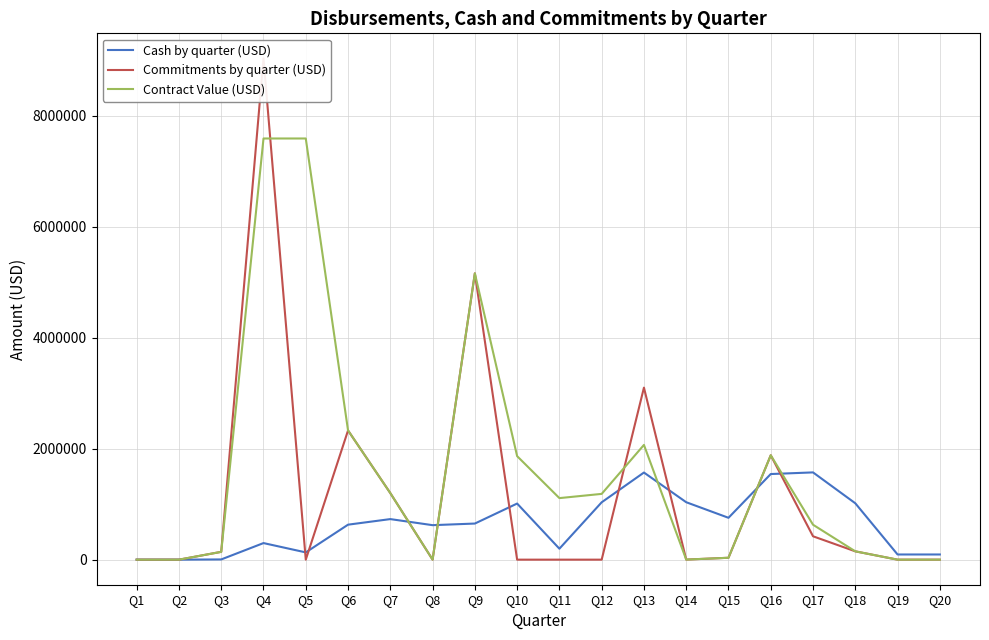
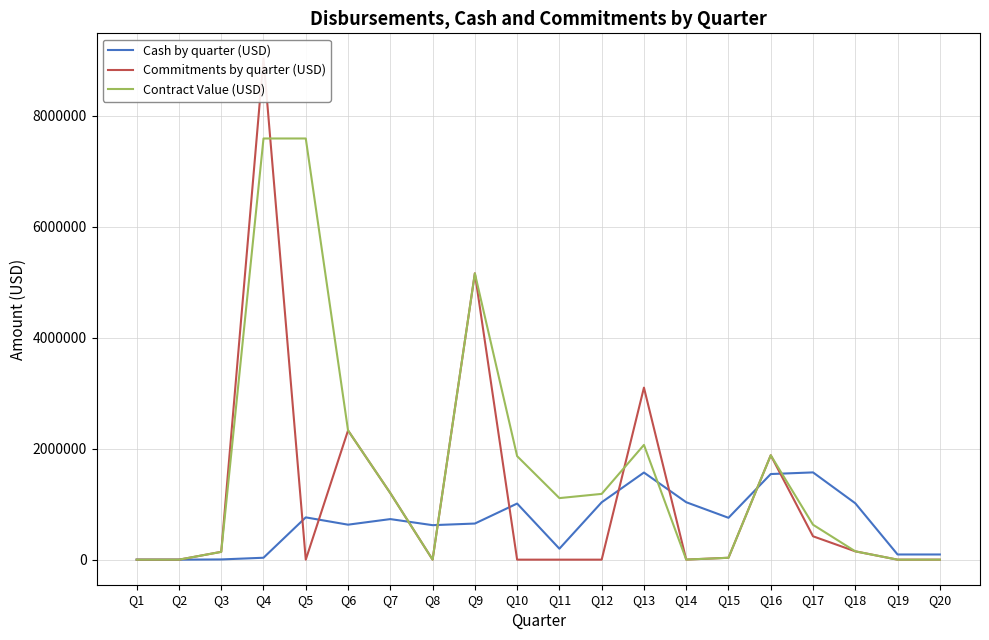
  {
    "Cash by quarter (USD)": {
      "Q3": 0,
-     "Q4": 300000,
-     "Q5": 100000,
+     "Q4": 0,
+     "Q5": 800000,
      "Q6": 600000,
      "Q7": 700000,
      "Q8": 600000,
      "Q9": 700000,
      "Q10": 1000000,
      "Q11": 200000,
      "Q12": 1000000,
      "Q13": 1600000,
      "Q14": 1000000,
      "Q15": 800000,
      "Q16": 1500000,
      "Q17": 1600000,
      "Q18": 1000000,
      "Q19": 100000,
      "Q20": 100000
    },
    "Commitments by quarter (USD)": {
      "Q5": 0,
      "Q10": 0,
      "Q11": 0,
      "Q12": 0,
      "Q13": 3100000,
      "Q17": 400000
    },
    "Contract Value (USD)": {
      "Q4": 7600000,
      "Q5": 7600000,
      "Q10": 1900000,
      "Q11": 1100000,
      "Q12": 1200000,
      "Q13": 2100000,
      "Q17": 600000
    }
  }
